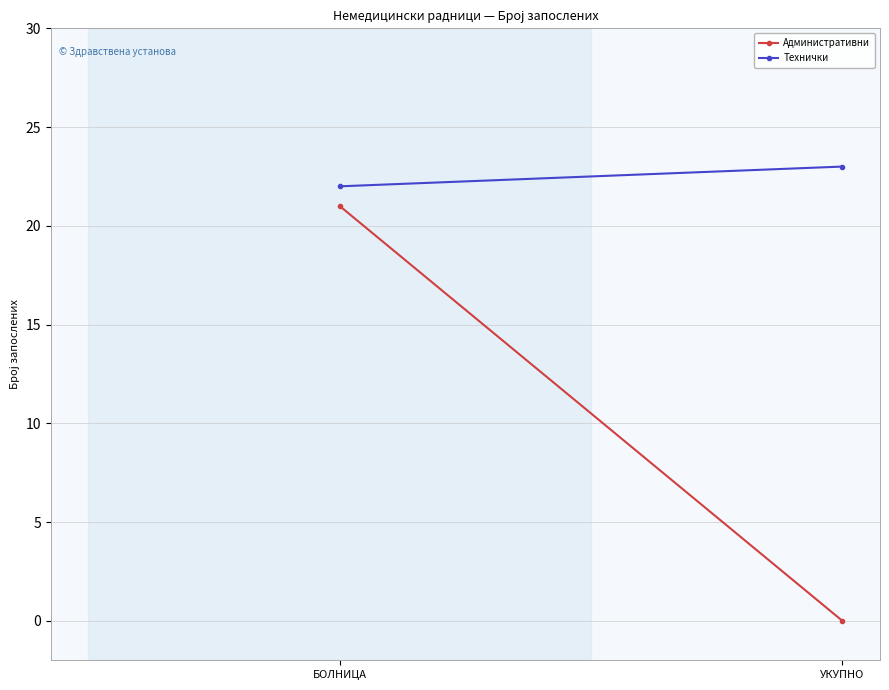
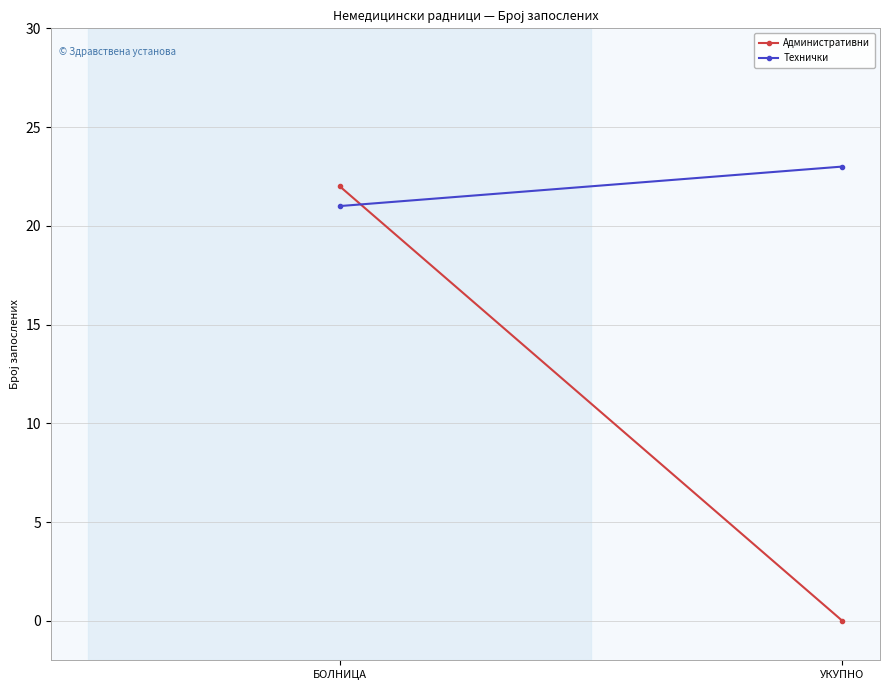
  {
    "Административни": {
-     "БОЛНИЦА": 21,
+     "БОЛНИЦА": 22,
      "УКУПНО": 0
    },
    "Технички": {
-     "БОЛНИЦА": 22,
+     "БОЛНИЦА": 21,
      "УКУПНО": 23
    }
  }
